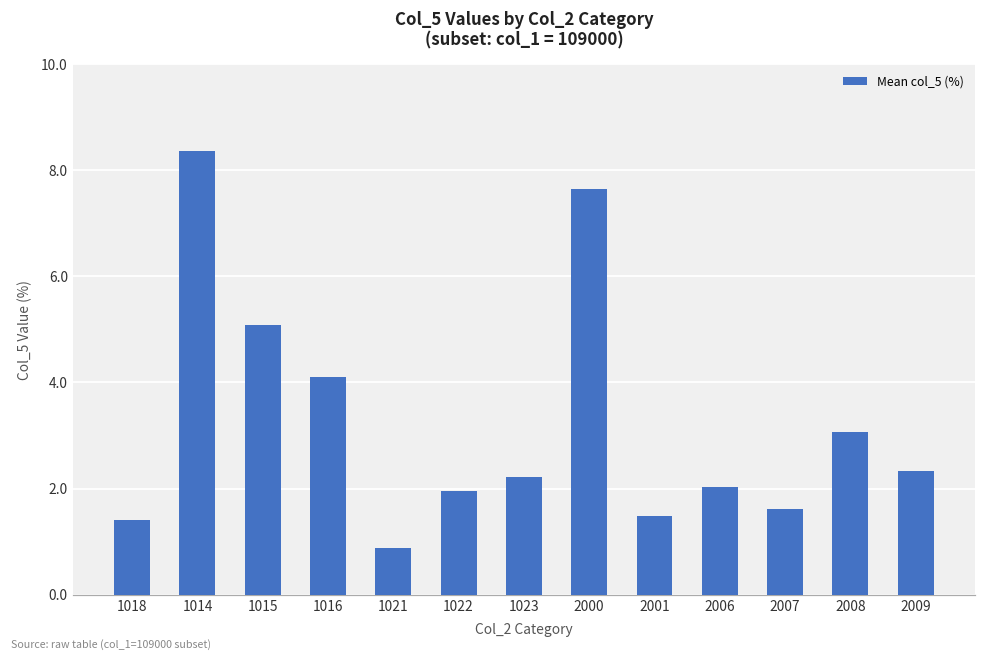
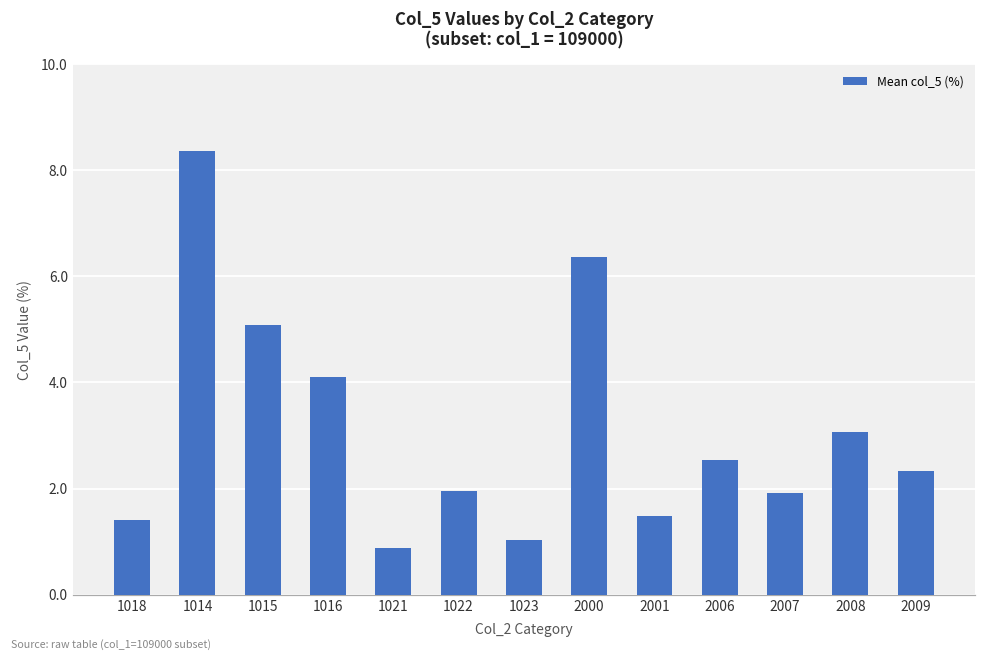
  {
    "1018": 1.4,
    "1014": 8.4,
    "1015": 5.1,
    "1016": 4.1,
    "1021": 0.9,
    "1022": 1.9,
-   "1023": 2.2,
-   "2000": 7.7,
+   "1023": 1.0,
+   "2000": 6.4,
    "2001": 1.5,
-   "2006": 2.0,
-   "2007": 1.6,
+   "2006": 2.5,
+   "2007": 1.9,
    "2008": 3.1,
    "2009": 2.3
  }
